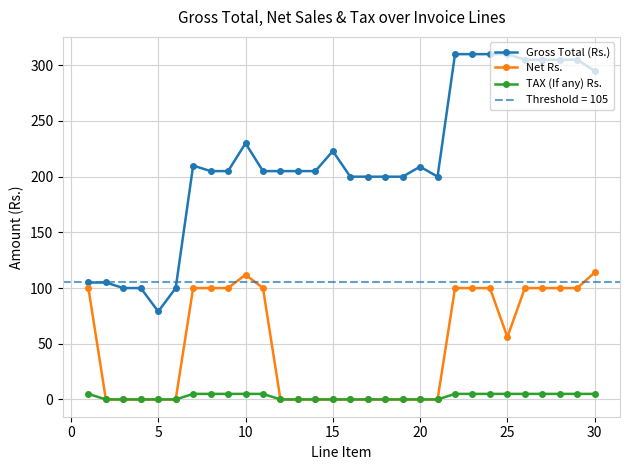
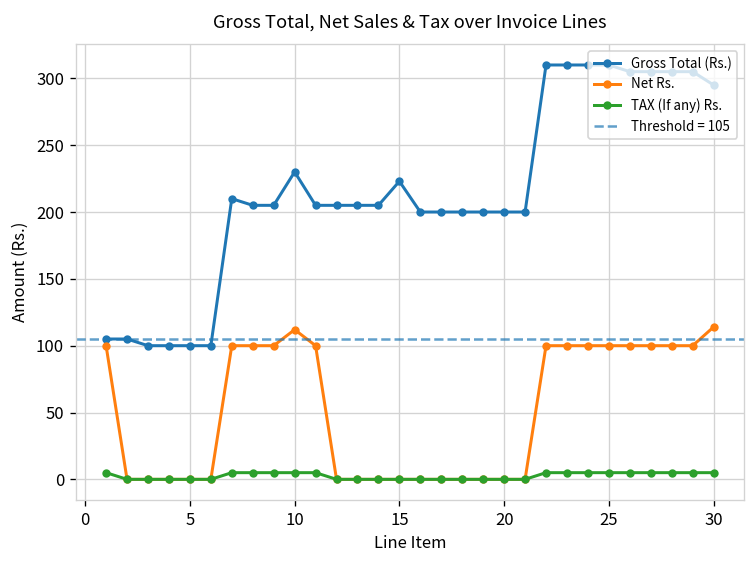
  {
    "Gross Total (Rs.)": {
-     "5": 79,
+     "5": 100,
      "10": 230,
      "15": 223,
-     "20": 209
+     "20": 200
    },
    "Net Rs.": {
      "10": 112,
-     "25": 56,
+     "25": 100,
      "30": 114
    },
    "TAX (If any) Rs.": {
      "10": 5,
      "25": 5,
      "30": 5
    }
  }
